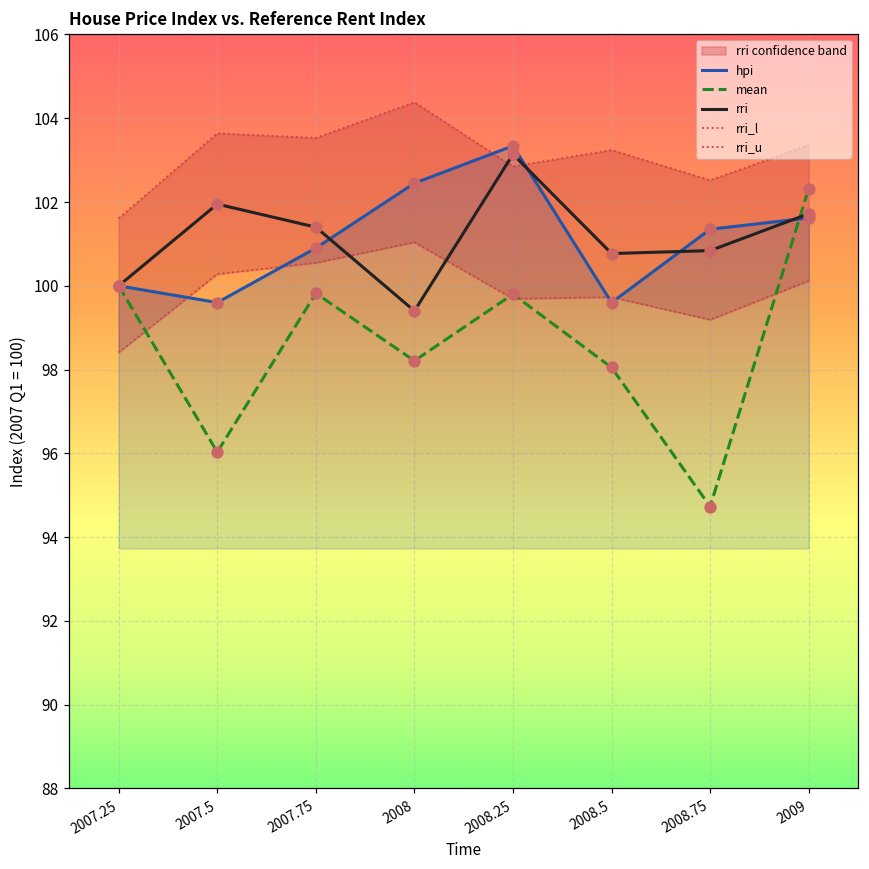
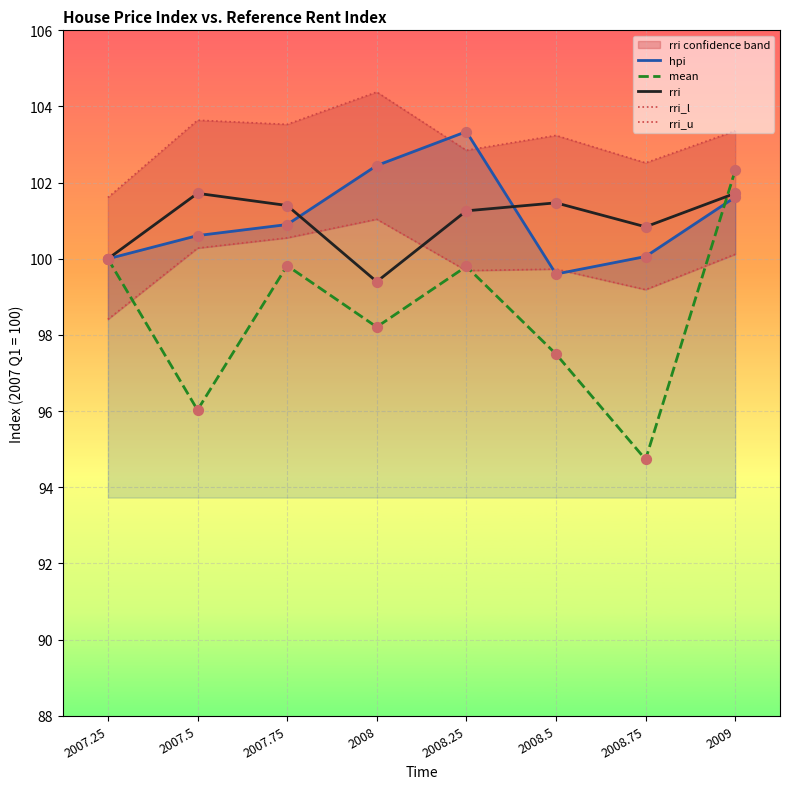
  {
    "hpi": {
-     "2007.5": 99.6,
+     "2007.5": 100.6,
      "2007.75": 100.9,
      "2008": 102.5,
      "2008.25": 103.3,
      "2008.5": 99.6,
-     "2008.75": 101.4,
+     "2008.75": 100.1,
      "2009": 101.6
    },
    "mean": {
      "2007.5": 96.0,
      "2007.75": 99.8,
      "2008": 98.2,
      "2008.25": 99.8,
-     "2008.5": 98.1,
+     "2008.5": 97.5,
      "2008.75": 94.7,
      "2009": 102.3
    },
    "rri": {
-     "2007.5": 102.0,
+     "2007.5": 101.7,
      "2007.75": 101.4,
      "2008": 99.4,
-     "2008.25": 103.1,
-     "2008.5": 100.8,
+     "2008.25": 101.3,
+     "2008.5": 101.5,
      "2008.75": 100.8,
      "2009": 101.7
    }
  }
